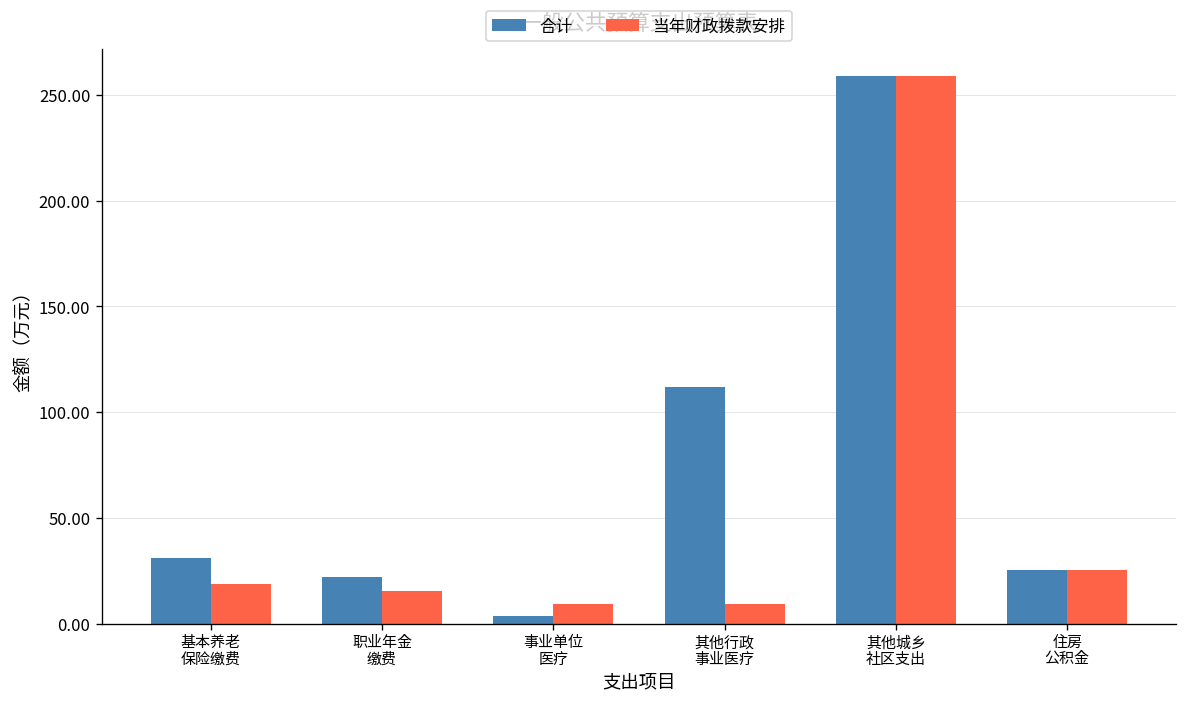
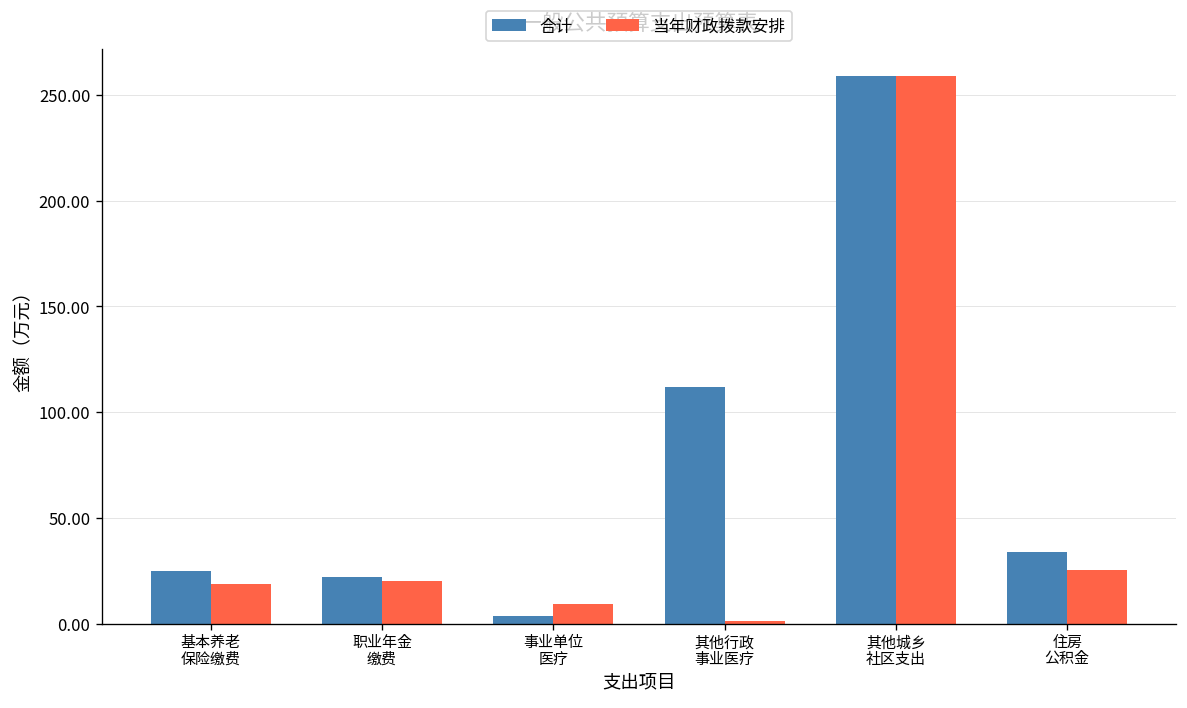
  {
    "合计": {
-     "基本养老 保险缴费": 31,
+     "基本养老 保险缴费": 25,
      "职业年金 缴费": 22,
      "事业单位 医疗": 4,
      "其他行政 事业医疗": 112,
      "其他城乡 社区支出": 259,
-     "住房 公积金": 26
+     "住房 公积金": 34
    },
    "当年财政拨款安排": {
      "基本养老 保险缴费": 19,
-     "职业年金 缴费": 15,
+     "职业年金 缴费": 20,
      "事业单位 医疗": 9,
-     "其他行政 事业医疗": 10,
+     "其他行政 事业医疗": 1,
      "其他城乡 社区支出": 259,
      "住房 公积金": 26
    }
  }
